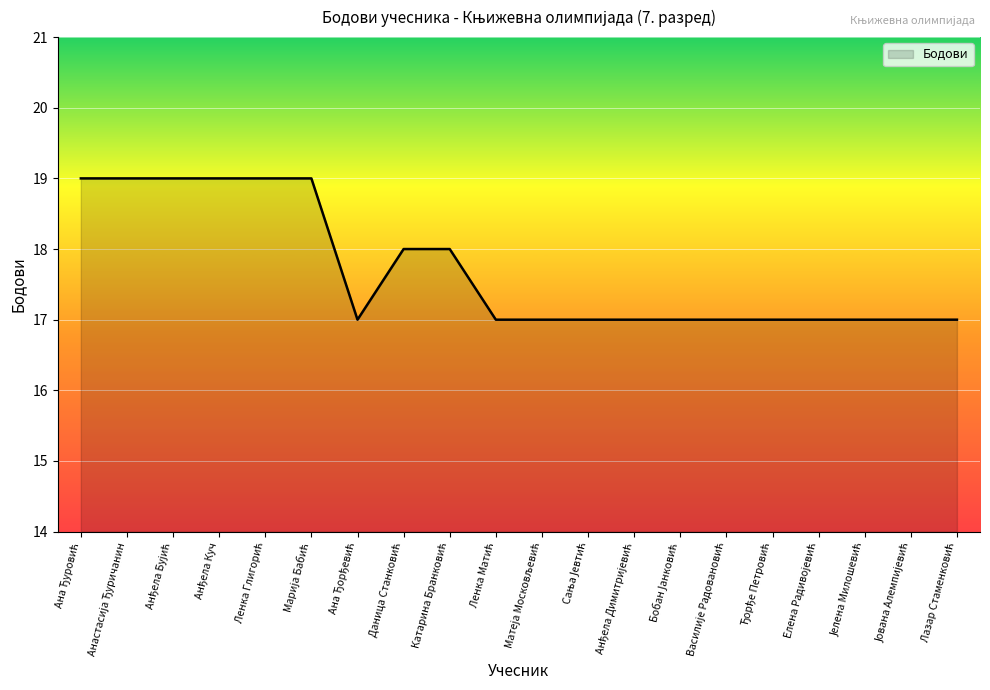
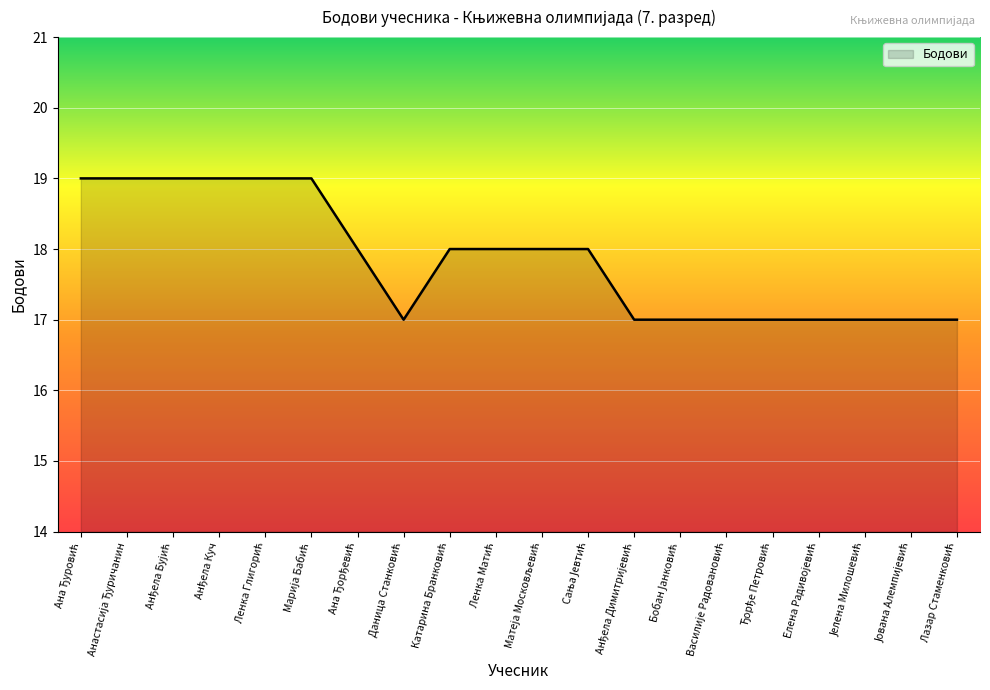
  {
    "Ана Ђуровић": 19,
    "Анастасија Ђуричанин": 19,
    "Анђела Бујић": 19,
    "Анђела Куч": 19,
    "Ленка Глигорић": 19,
    "Марија Бабић": 19,
-   "Ана Ђорђевић": 17,
-   "Даница Станковић": 18,
+   "Ана Ђорђевић": 18,
+   "Даница Станковић": 17,
    "Катарина Бранковић": 18,
-   "Ленка Матић": 17,
-   "Матеја Московљевић": 17,
-   "Сања Јевтић": 17,
+   "Ленка Матић": 18,
+   "Матеја Московљевић": 18,
+   "Сања Јевтић": 18,
    "Анђела Димитријевић": 17,
    "Бобан Јанковић": 17,
    "Василије Радовановић": 17,
    "Ђорђе Петровић": 17,
    "Елена Радивојевић": 17,
    "Јелена Милошевић": 17,
    "Јована Алемпијевић": 17,
    "Лазар Стаменковић": 17
  }
